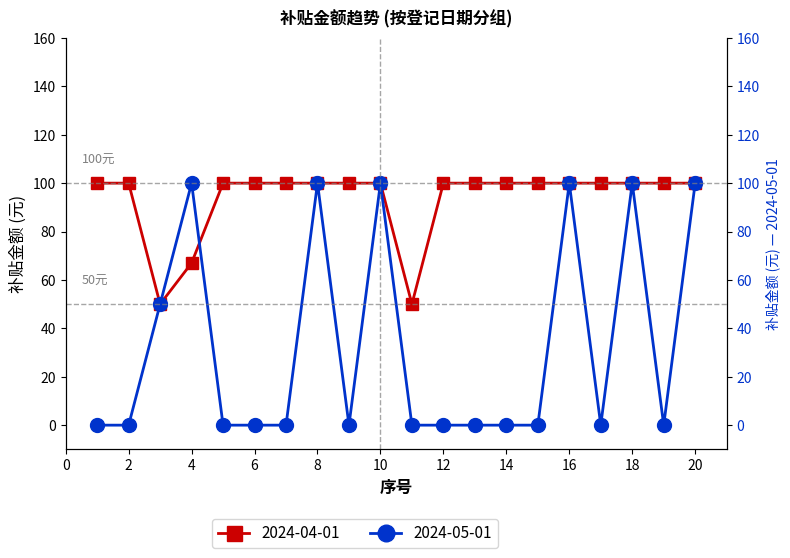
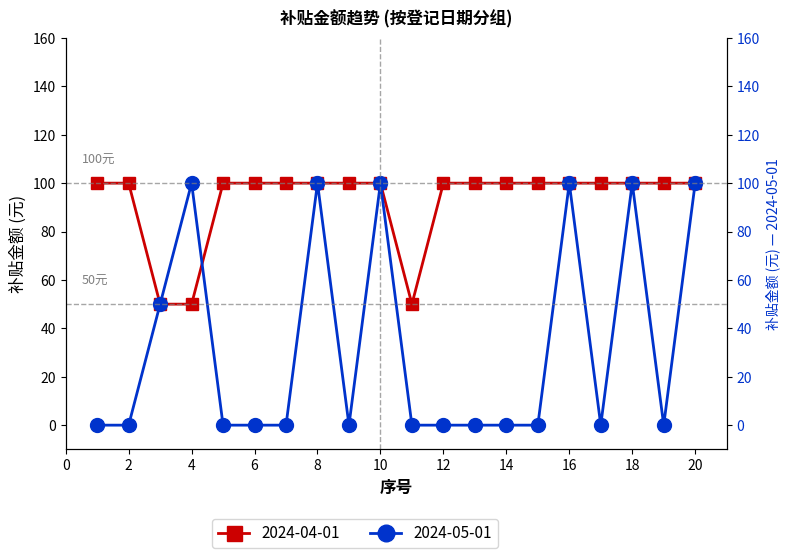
  {
    "2024-04-01": {
-     "4": 67,
+     "4": 50,
      "6": 100,
      "12": 100,
      "14": 100
    },
    "2024-05-01": {
      "2": 0,
      "4": 100,
      "6": 0,
      "12": 0,
      "14": 0
    }
  }
